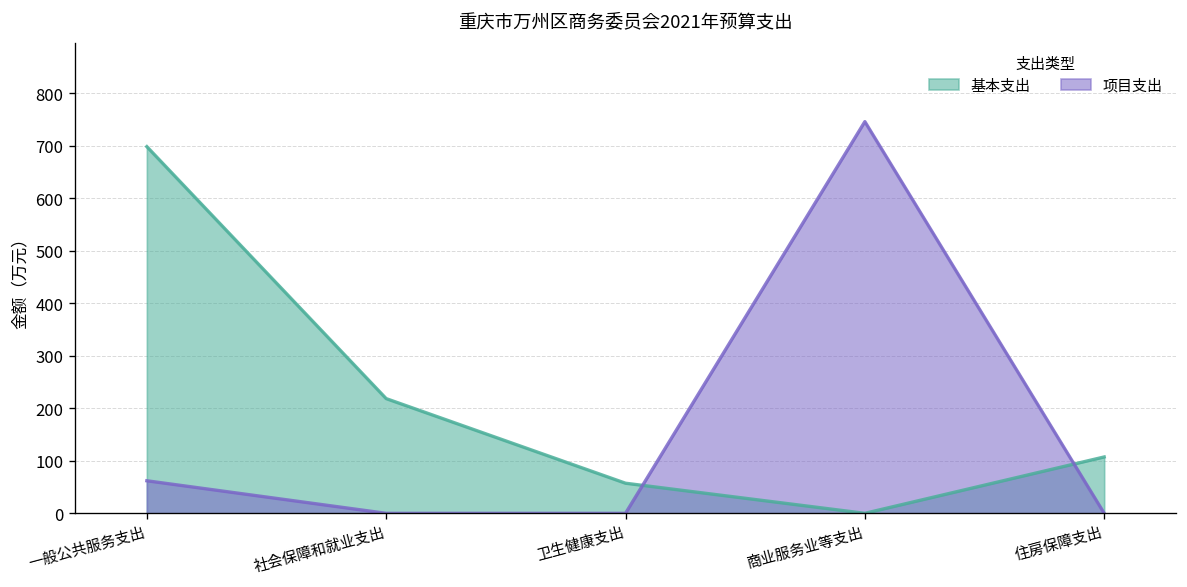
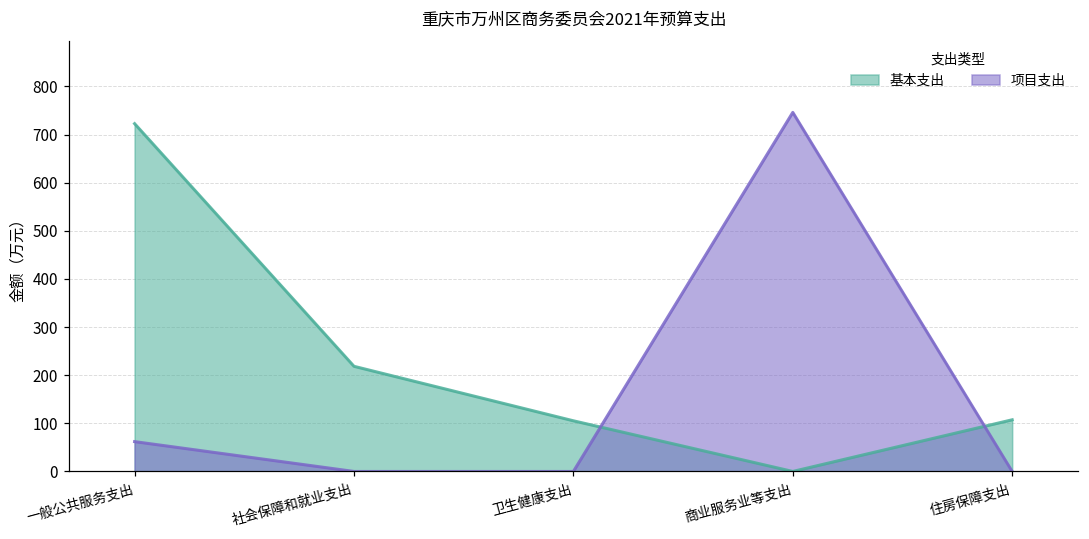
  {
    "基本支出": {
-     "一般公共服务支出": 700,
+     "一般公共服务支出": 720,
      "社会保障和就业支出": 220,
-     "卫生健康支出": 60,
+     "卫生健康支出": 110,
      "商业服务业等支出": 0,
      "住房保障支出": 110
    },
    "项目支出": {
      "一般公共服务支出": 60,
      "社会保障和就业支出": 0,
      "卫生健康支出": 0,
      "商业服务业等支出": 750,
      "住房保障支出": 0
    }
  }
